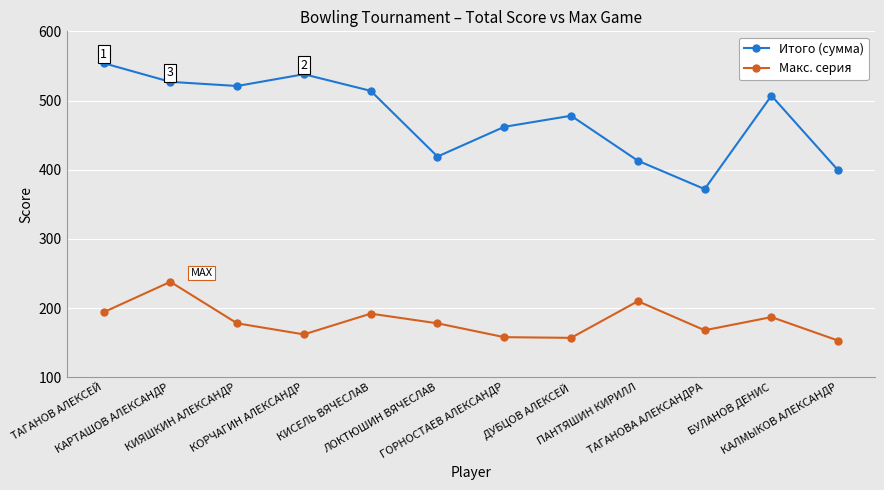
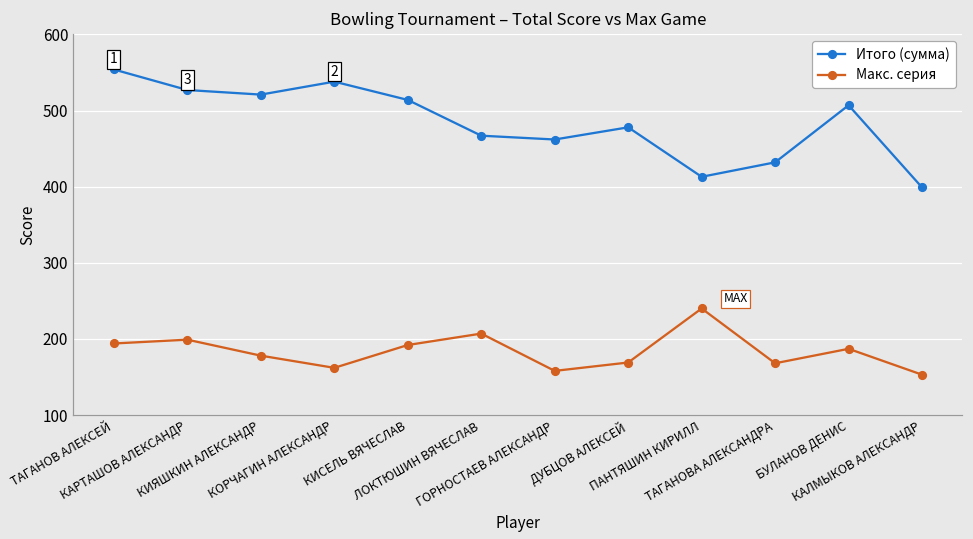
  {
    "Итого (сумма)": {
      "КИЯШКИН АЛЕКСАНДР": 520,
      "КИСЕЛЬ ВЯЧЕСЛАВ": 510,
-     "ЛОКТЮШИН ВЯЧЕСЛАВ": 420,
+     "ЛОКТЮШИН ВЯЧЕСЛАВ": 470,
      "ГОРНОСТАЕВ АЛЕКСАНДР": 460,
      "ДУБЦОВ АЛЕКСЕЙ": 480,
      "ПАНТЯШИН КИРИЛЛ": 410,
-     "ТАГАНОВА АЛЕКСАНДРА": 370,
+     "ТАГАНОВА АЛЕКСАНДРА": 430,
      "БУЛАНОВ ДЕНИС": 510,
      "КАЛМЫКОВ АЛЕКСАНДР": 400
    },
    "Макс. серия": {
      "ТАГАНОВ АЛЕКСЕЙ": 190,
-     "КАРТАШОВ АЛЕКСАНДР": 240,
+     "КАРТАШОВ АЛЕКСАНДР": 200,
      "КИЯШКИН АЛЕКСАНДР": 180,
      "КОРЧАГИН АЛЕКСАНДР": 160,
      "КИСЕЛЬ ВЯЧЕСЛАВ": 190,
-     "ЛОКТЮШИН ВЯЧЕСЛАВ": 180,
+     "ЛОКТЮШИН ВЯЧЕСЛАВ": 210,
      "ГОРНОСТАЕВ АЛЕКСАНДР": 160,
-     "ДУБЦОВ АЛЕКСЕЙ": 160,
-     "ПАНТЯШИН КИРИЛЛ": 210,
+     "ДУБЦОВ АЛЕКСЕЙ": 170,
+     "ПАНТЯШИН КИРИЛЛ": 240,
      "ТАГАНОВА АЛЕКСАНДРА": 170,
      "БУЛАНОВ ДЕНИС": 190,
      "КАЛМЫКОВ АЛЕКСАНДР": 150
    }
  }
